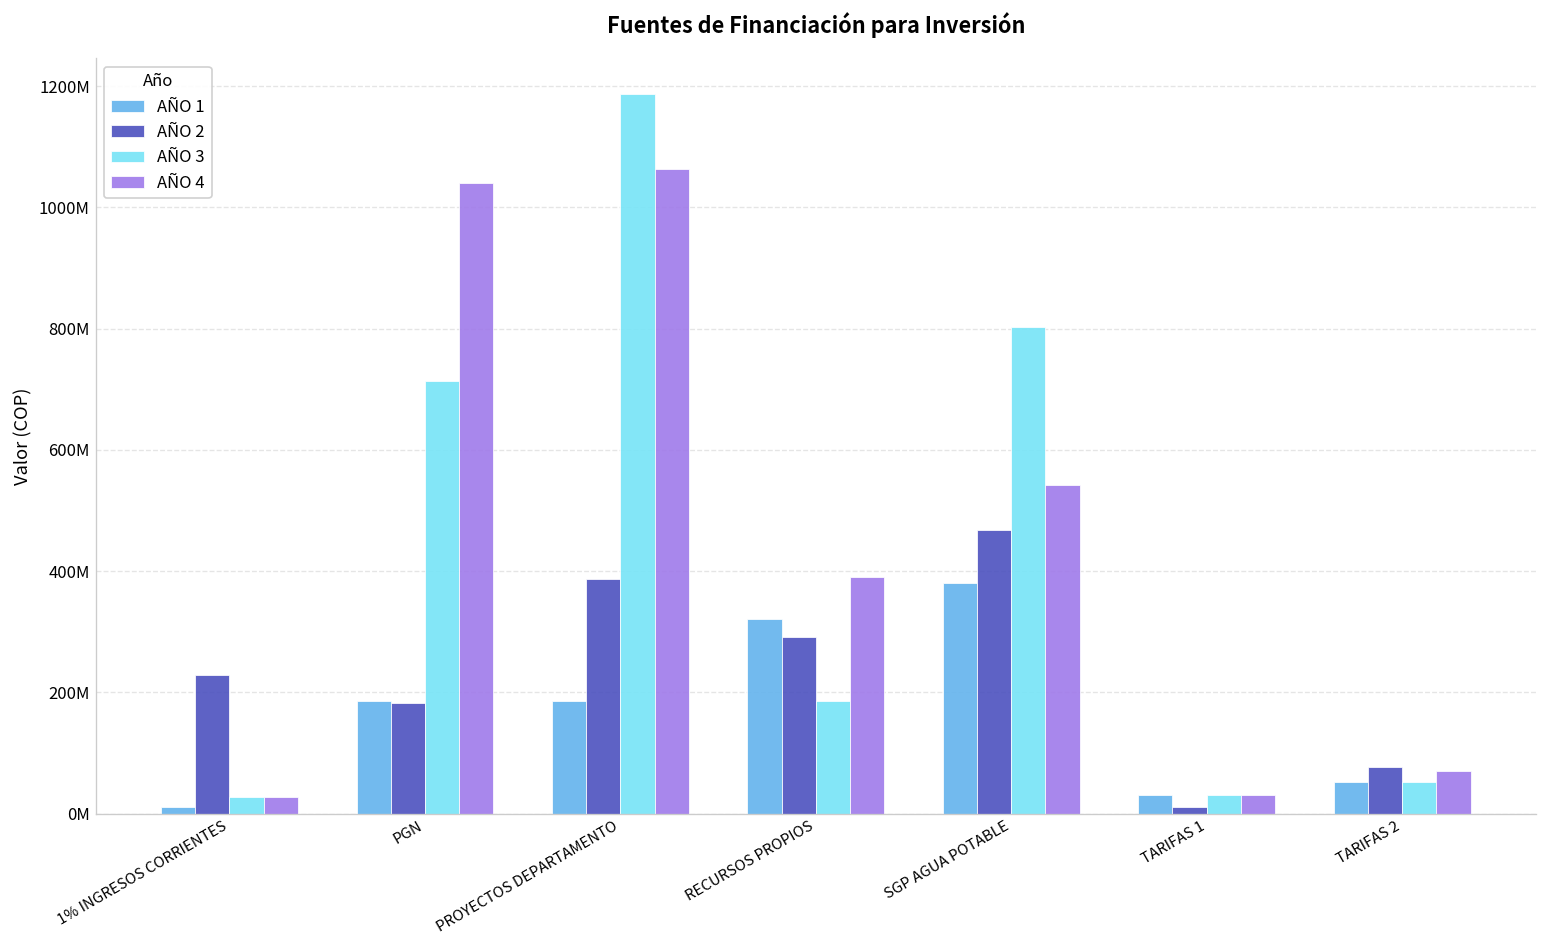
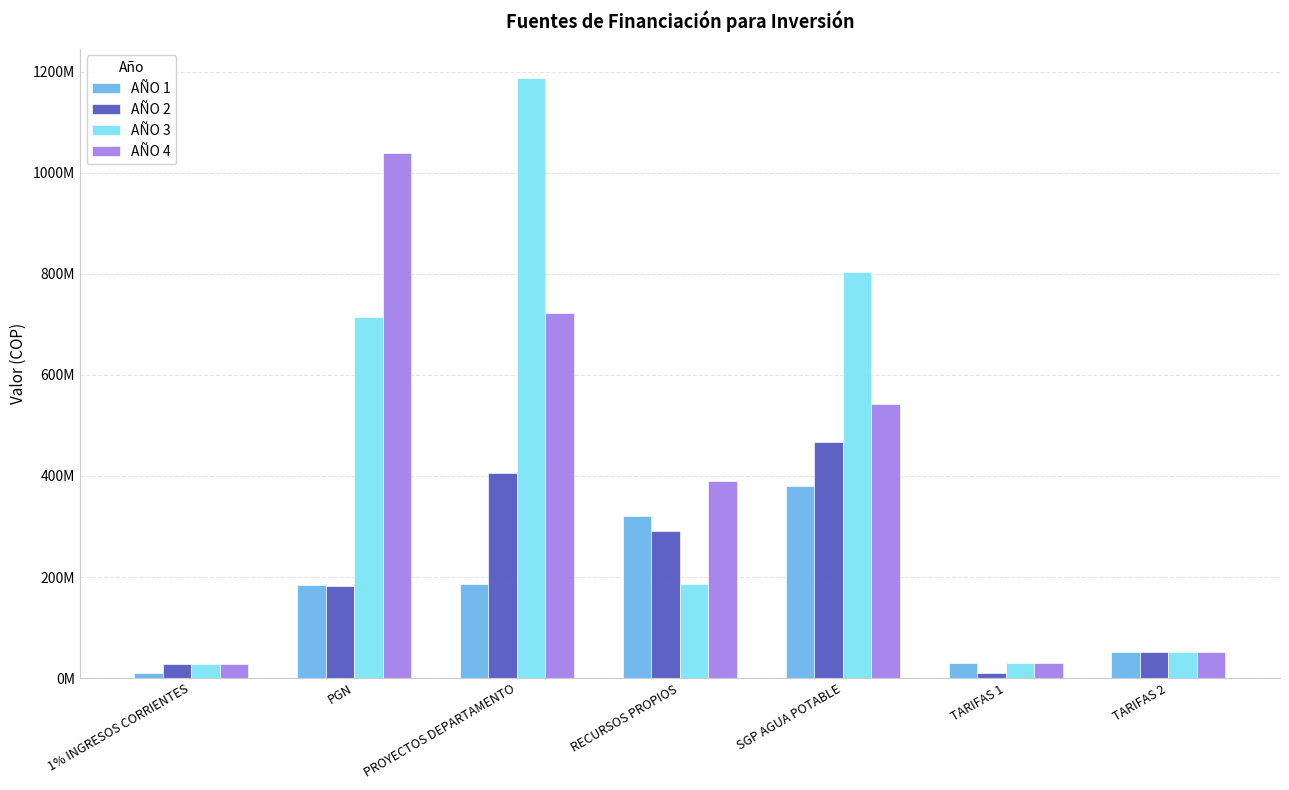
  {
    "AÑO 2": {
-     "1% INGRESOS CORRIENTES": 230000000,
+     "1% INGRESOS CORRIENTES": 30000000,
      "PGN": 180000000,
-     "PROYECTOS DEPARTAMENTO": 390000000,
+     "PROYECTOS DEPARTAMENTO": 410000000,
      "RECURSOS PROPIOS": 290000000,
      "SGP AGUA POTABLE": 470000000,
      "TARIFAS 1": 10000000,
-     "TARIFAS 2": 80000000
+     "TARIFAS 2": 50000000
    },
    "AÑO 4": {
      "1% INGRESOS CORRIENTES": 30000000,
      "PGN": 1040000000,
-     "PROYECTOS DEPARTAMENTO": 1060000000,
+     "PROYECTOS DEPARTAMENTO": 720000000,
      "RECURSOS PROPIOS": 390000000,
      "SGP AGUA POTABLE": 540000000,
      "TARIFAS 1": 30000000,
-     "TARIFAS 2": 70000000
+     "TARIFAS 2": 50000000
    }
  }
